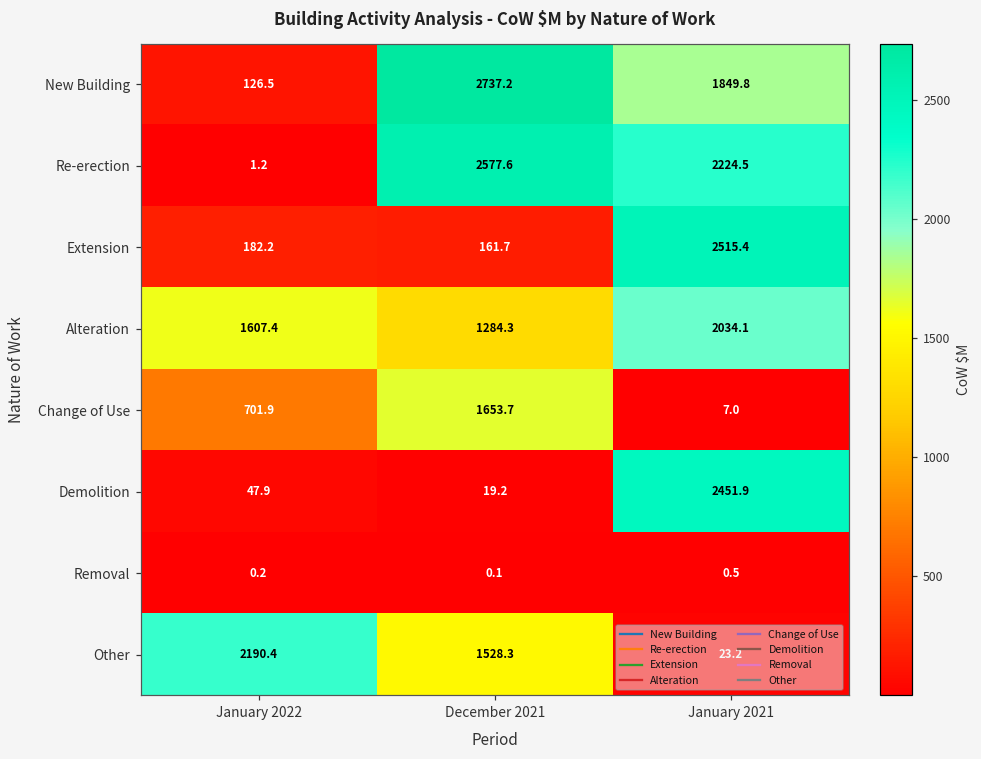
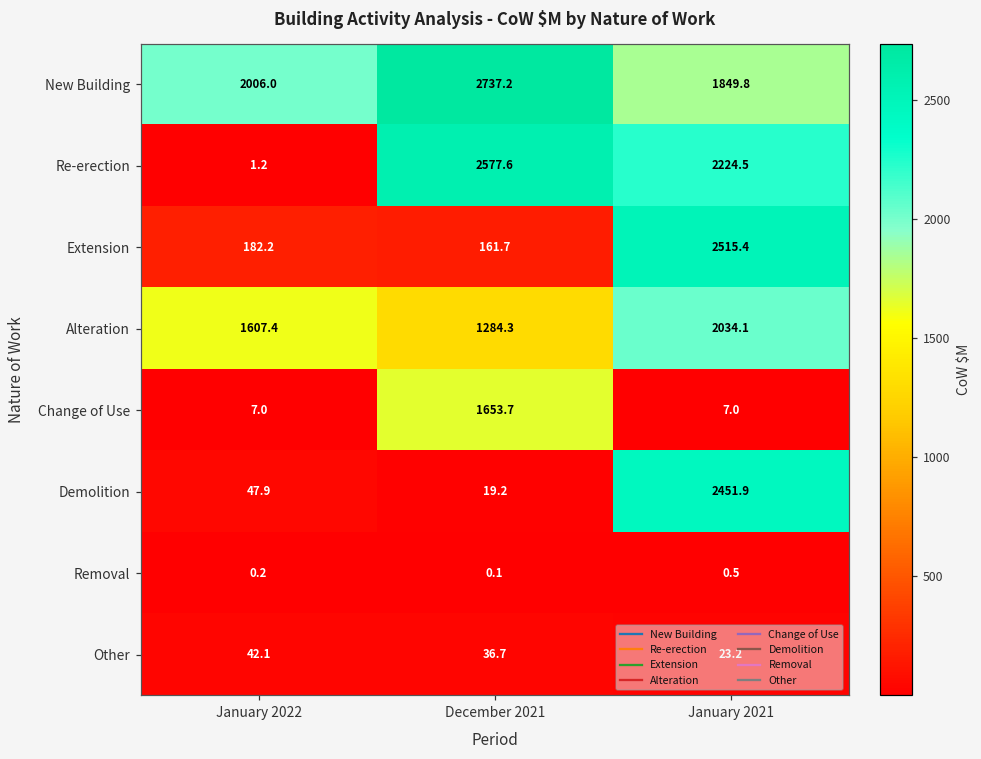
  {
    "New Building": {
-     "January 2022": 126.5,
+     "January 2022": 2006.0,
      "December 2021": 2737.2,
      "January 2021": 1849.8
    },
    "Re-erection": {
      "January 2022": 1.2,
      "December 2021": 2577.6,
      "January 2021": 2224.5
    },
    "Extension": {
      "January 2022": 182.2,
      "December 2021": 161.7,
      "January 2021": 2515.4
    },
    "Alteration": {
      "January 2022": 1607.4,
      "December 2021": 1284.3,
      "January 2021": 2034.1
    },
    "Change of Use": {
-     "January 2022": 701.9,
+     "January 2022": 7.0,
      "December 2021": 1653.7,
      "January 2021": 7.0
    },
    "Demolition": {
      "January 2022": 47.9,
      "December 2021": 19.2,
      "January 2021": 2451.9
    },
    "Removal": {
      "January 2022": 0.2,
      "December 2021": 0.1,
      "January 2021": 0.5
    },
    "Other": {
-     "January 2022": 2190.4,
-     "December 2021": 1528.3
+     "January 2022": 42.1,
+     "December 2021": 36.7
    }
  }
